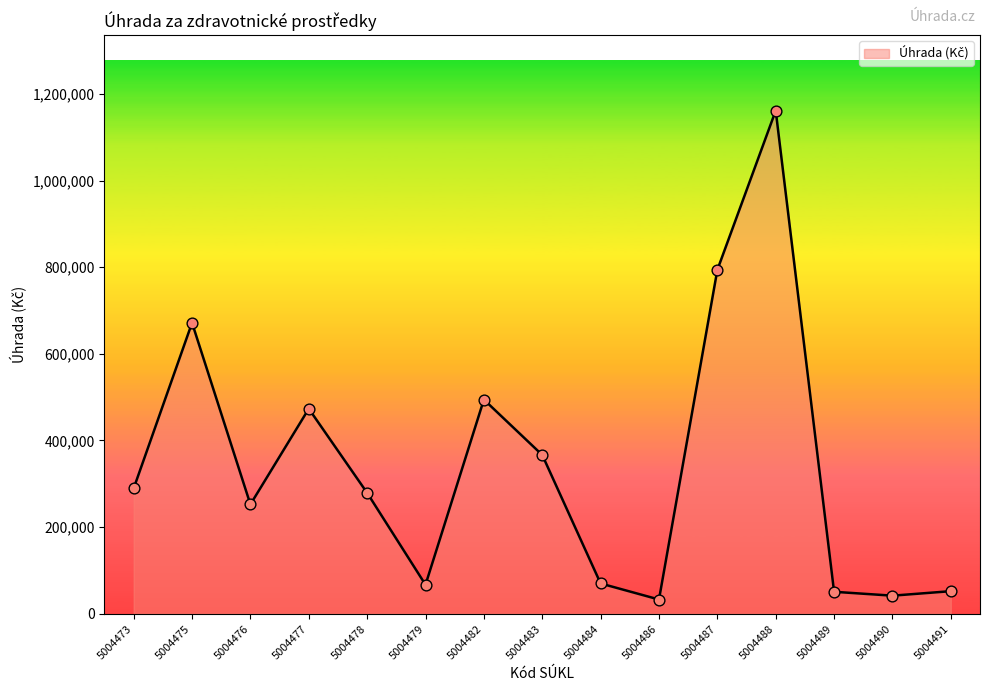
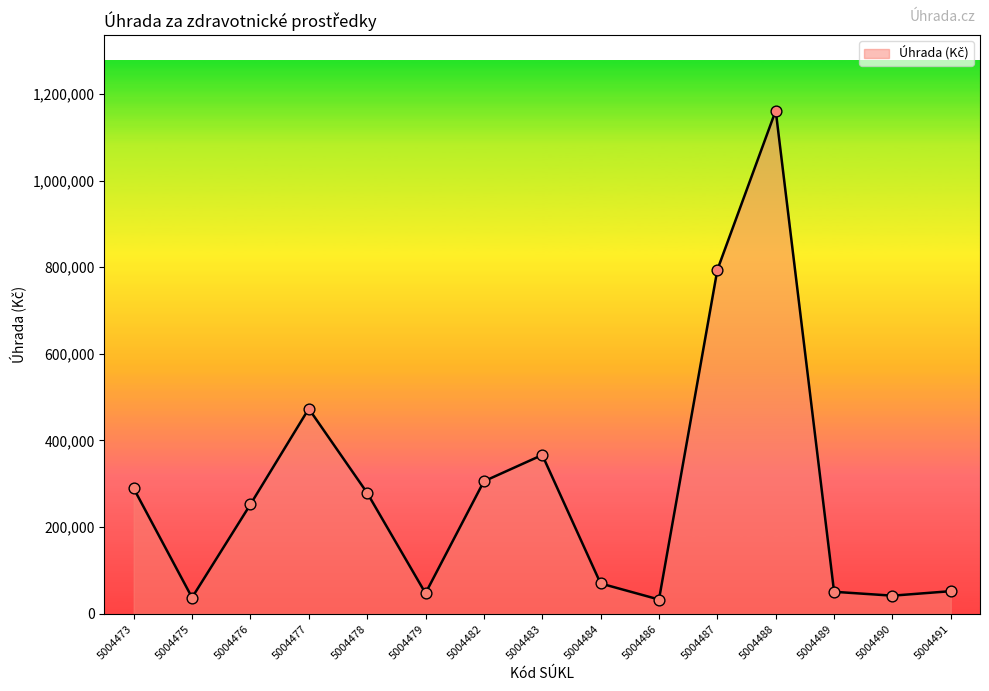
  {
    "5004473": "290,000",
-   "5004475": "670,000",
+   "5004475": "40,000",
    "5004476": "250,000",
    "5004477": "470,000",
    "5004478": "280,000",
-   "5004479": "70,000",
-   "5004482": "490,000",
+   "5004479": "50,000",
+   "5004482": "310,000",
    "5004483": "370,000",
    "5004484": "70,000",
    "5004486": "30,000",
    "5004487": "790,000",
    "5004488": "1,160,000",
    "5004489": "50,000",
    "5004490": "40,000",
    "5004491": "50,000"
  }
